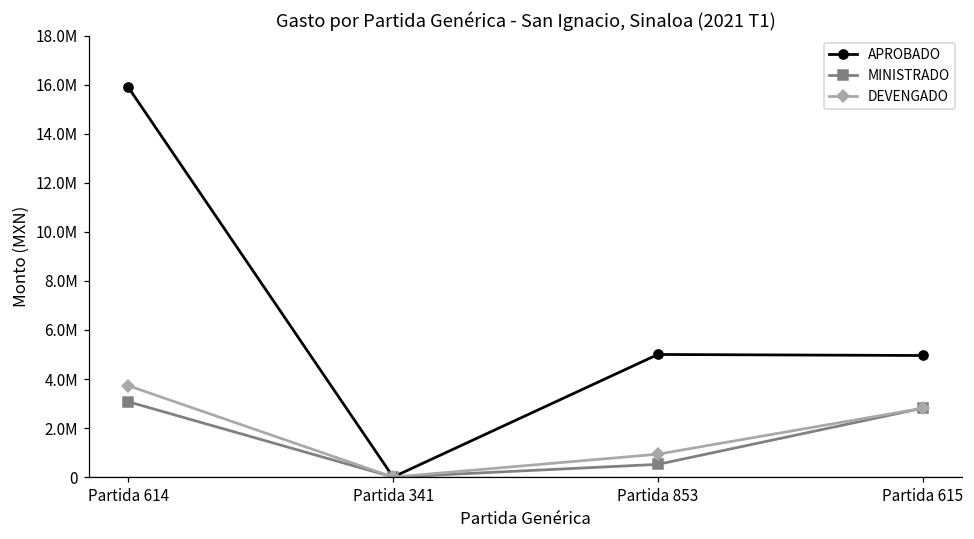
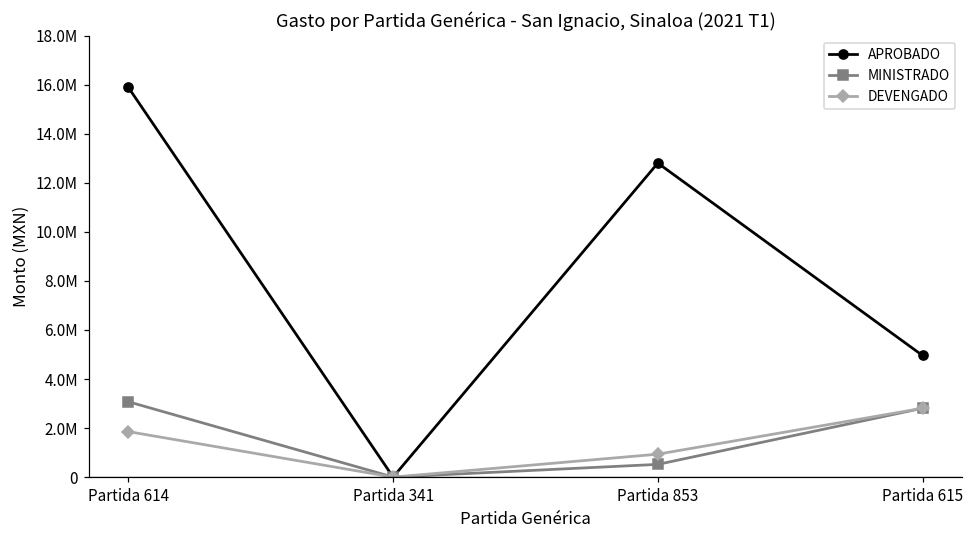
  {
    "APROBADO": {
      "Partida 614": 15900000,
-     "Partida 853": 5000000,
+     "Partida 853": 12800000,
      "Partida 615": 5000000
    },
    "MINISTRADO": {
      "Partida 614": 3100000,
      "Partida 853": 500000
    },
    "DEVENGADO": {
-     "Partida 614": 3700000,
+     "Partida 614": 1900000,
      "Partida 853": 900000
    }
  }
